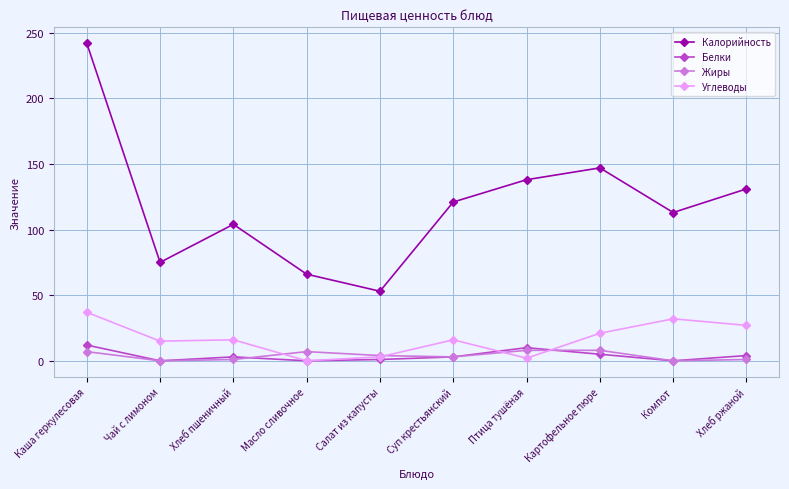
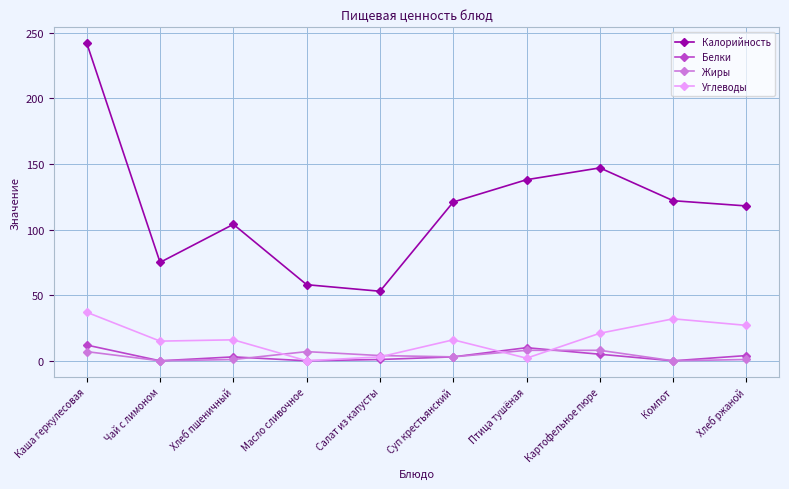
  {
    "Калорийность": {
      "Каша геркулесовая": 242,
      "Чай с лимоном": 75,
      "Хлеб пшеничный": 104,
-     "Масло сливочное": 66,
+     "Масло сливочное": 58,
      "Салат из капусты": 53,
      "Суп крестьянский": 121,
      "Птица тушёная": 138,
      "Картофельное пюре": 147,
-     "Компот": 113,
-     "Хлеб ржаной": 131
+     "Компот": 122,
+     "Хлеб ржаной": 118
    }
  }
